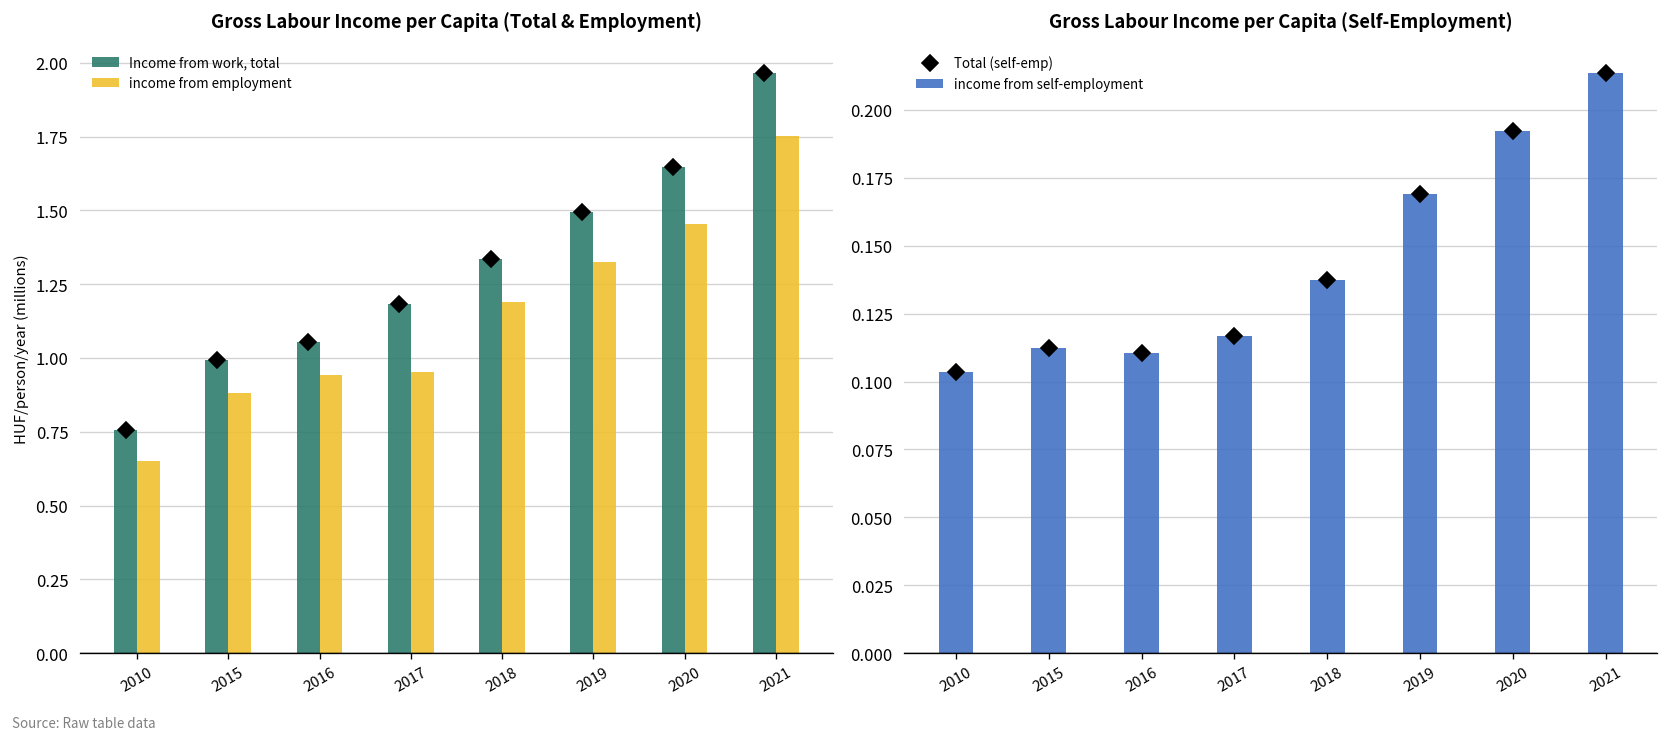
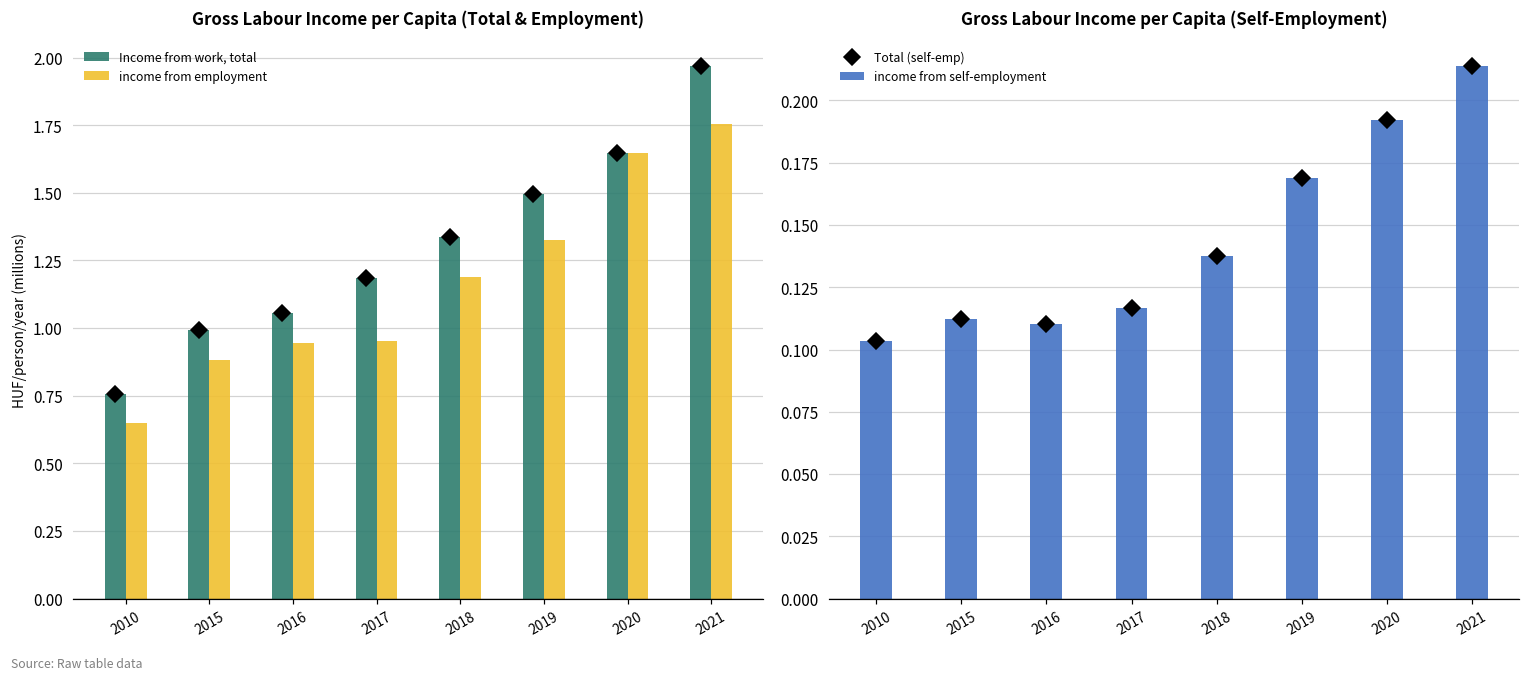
  {
    "Gross Labour Income per Capita (Total & Employment)": {
      "Income from work, total": {
        "2010": 0.75,
        "2015": 0.99,
        "2016": 1.05,
        "2017": 1.18,
        "2018": 1.34,
        "2019": 1.49,
        "2020": 1.65,
        "2021": 1.97
      },
      "income from employment": {
        "2010": 0.65,
        "2015": 0.88,
        "2016": 0.94,
        "2017": 0.95,
        "2018": 1.19,
        "2019": 1.32,
-       "2020": 1.45,
+       "2020": 1.65,
        "2021": 1.75
      }
    },
    "Gross Labour Income per Capita (Self-Employment)": {
      "2010": 0.104,
      "2015": 0.112,
      "2016": 0.110,
      "2017": 0.117,
      "2018": 0.137,
      "2019": 0.169,
      "2020": 0.192,
      "2021": 0.214
    }
  }
